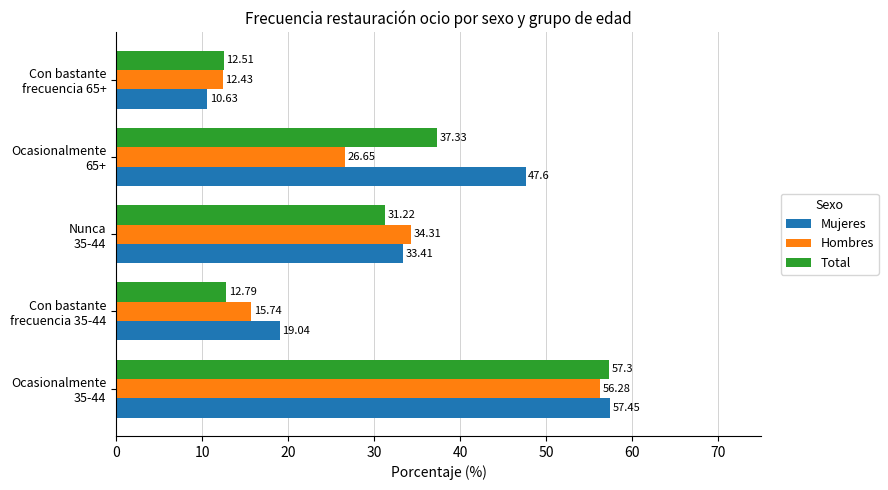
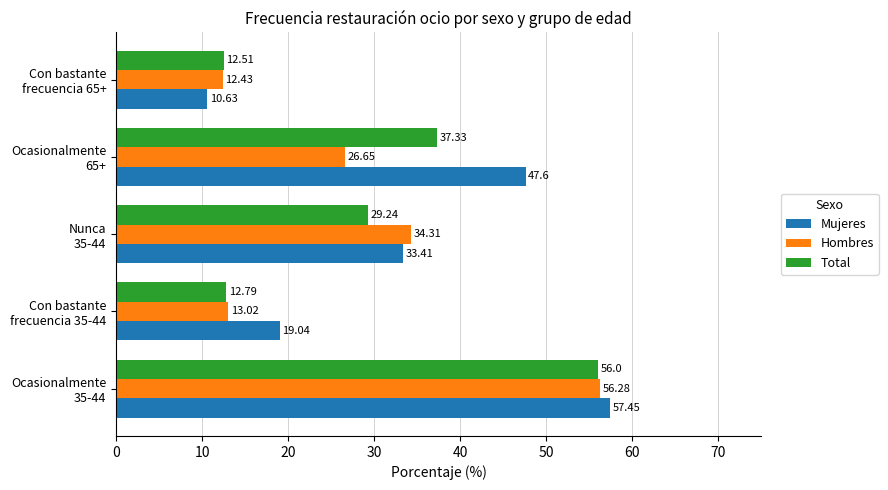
  {
    "Mujeres": {
      "Con bastante frecuencia 65+": 10.63,
      "Ocasionalmente 65+": 47.6,
      "Nunca 35-44": 33.41,
      "Con bastante frecuencia 35-44": 19.04,
      "Ocasionalmente 35-44": 57.45
    },
    "Hombres": {
      "Con bastante frecuencia 65+": 12.43,
      "Ocasionalmente 65+": 26.65,
      "Nunca 35-44": 34.31,
-     "Con bastante frecuencia 35-44": 15.74,
+     "Con bastante frecuencia 35-44": 13.02,
      "Ocasionalmente 35-44": 56.28
    },
    "Total": {
      "Con bastante frecuencia 65+": 12.51,
      "Ocasionalmente 65+": 37.33,
-     "Nunca 35-44": 31.22,
+     "Nunca 35-44": 29.24,
      "Con bastante frecuencia 35-44": 12.79,
-     "Ocasionalmente 35-44": 57.3
+     "Ocasionalmente 35-44": 56.0
    }
  }
